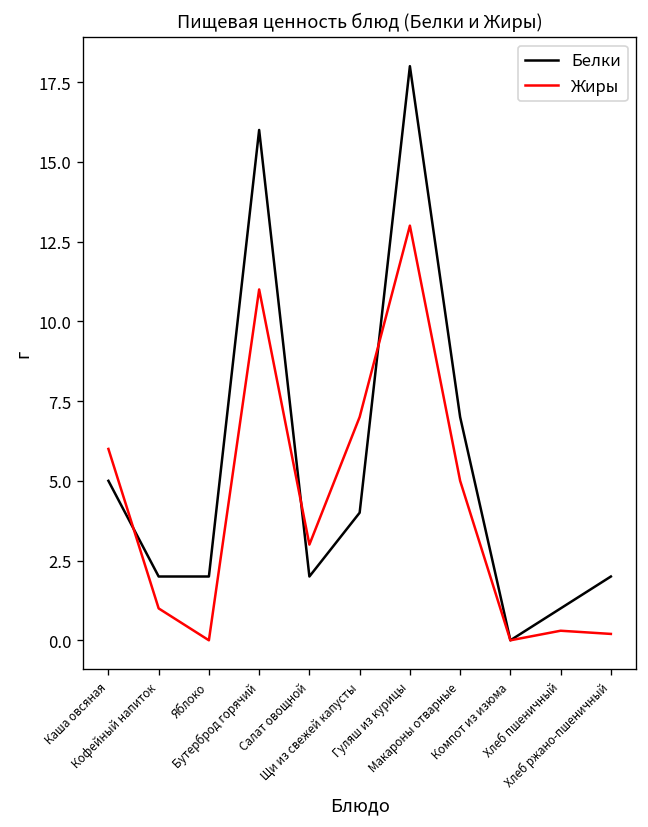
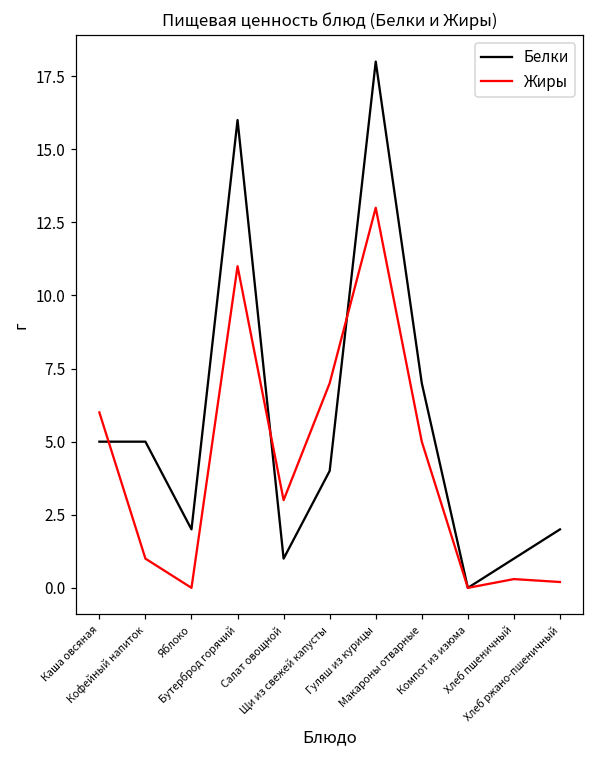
  {
    "Белки": {
      "Каша овсяная": 5,
-     "Кофейный напиток": 2,
+     "Кофейный напиток": 5,
      "Яблоко": 2,
      "Бутерброд горячий": 16,
-     "Салат овощной": 2,
+     "Салат овощной": 1,
      "Щи из свежей капусты": 4,
      "Гуляш из курицы": 18,
      "Макароны отварные": 7,
      "Хлеб пшеничный": 1,
      "Хлеб ржано-пшеничный": 2
    },
    "Жиры": {
      "Каша овсяная": 6,
      "Кофейный напиток": 1,
      "Яблоко": 0,
      "Бутерброд горячий": 11,
      "Салат овощной": 3,
      "Щи из свежей капусты": 7,
      "Гуляш из курицы": 13,
      "Макароны отварные": 5,
      "Хлеб пшеничный": 0.3,
      "Хлеб ржано-пшеничный": 0.2
    }
  }
